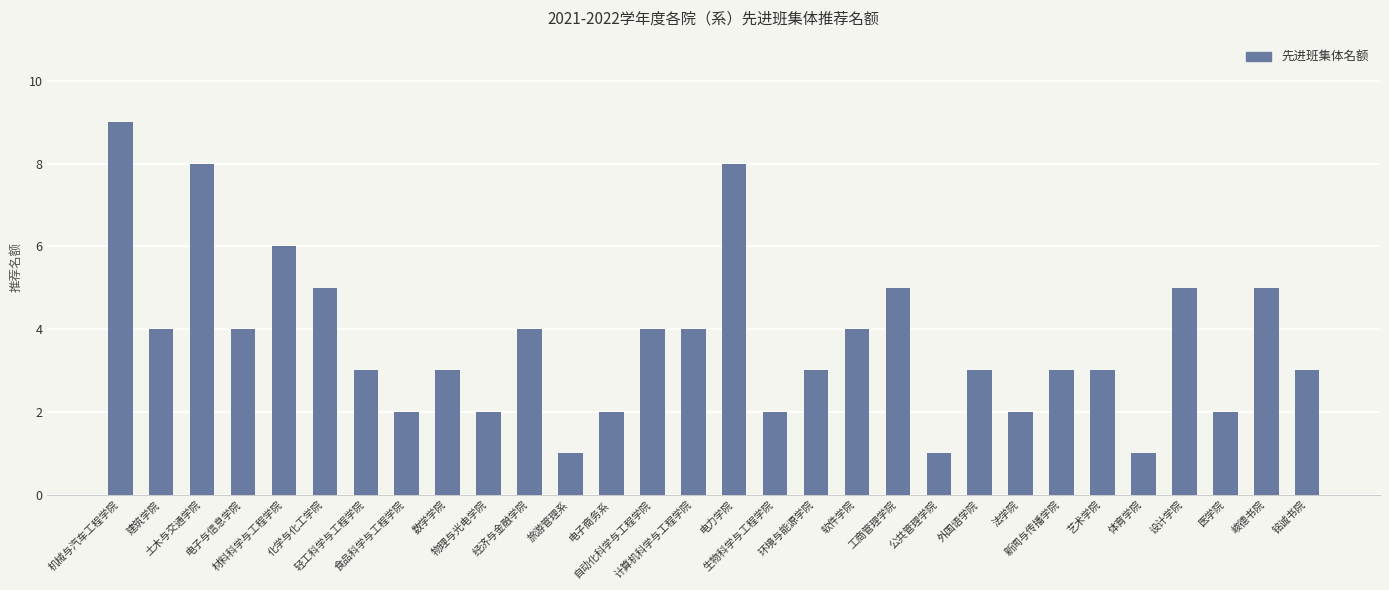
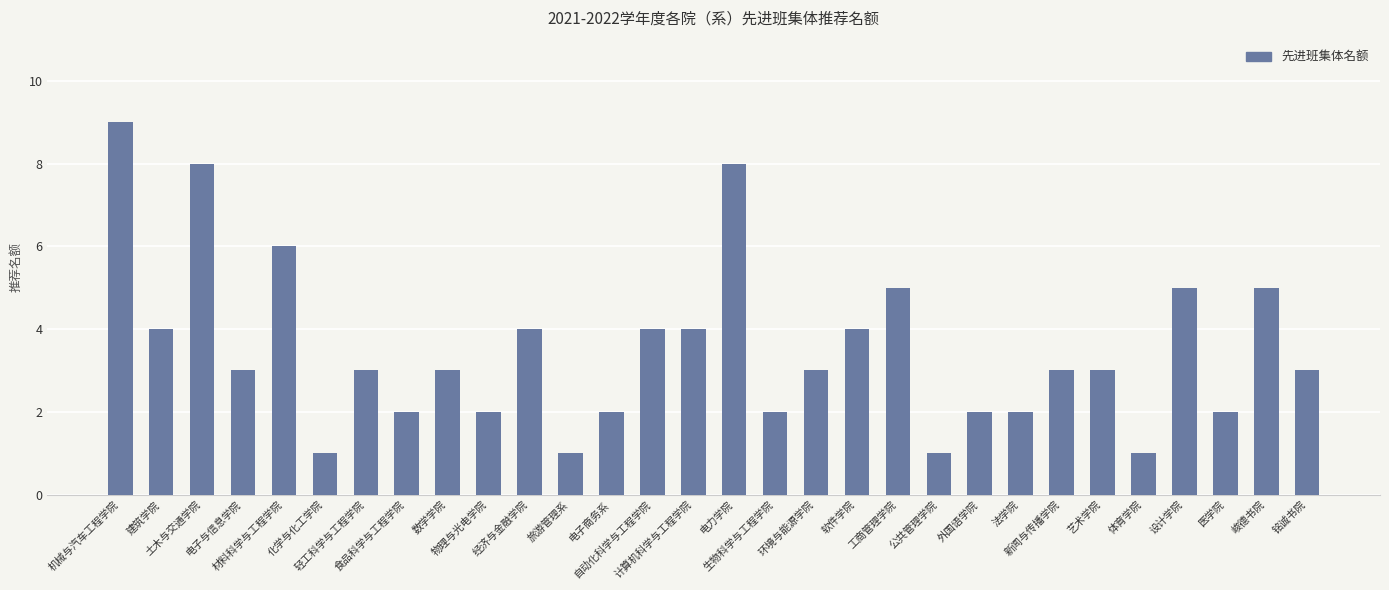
  {
    "机械与汽车工程学院": 9,
    "建筑学院": 4,
    "土木与交通学院": 8,
-   "电子与信息学院": 4,
+   "电子与信息学院": 3,
    "材料科学与工程学院": 6,
-   "化学与化工学院": 5,
+   "化学与化工学院": 1,
    "轻工科学与工程学院": 3,
    "食品科学与工程学院": 2,
    "数学学院": 3,
    "物理与光电学院": 2,
    "经济与金融学院": 4,
    "旅游管理系": 1,
    "电子商务系": 2,
    "自动化科学与工程学院": 4,
    "计算机科学与工程学院": 4,
    "电力学院": 8,
    "生物科学与工程学院": 2,
    "环境与能源学院": 3,
    "软件学院": 4,
    "工商管理学院": 5,
    "公共管理学院": 1,
-   "外国语学院": 3,
+   "外国语学院": 2,
    "法学院": 2,
    "新闻与传播学院": 3,
    "艺术学院": 3,
    "体育学院": 1,
    "设计学院": 5,
    "医学院": 2,
    "峻德书院": 5,
    "铭诚书院": 3
  }
